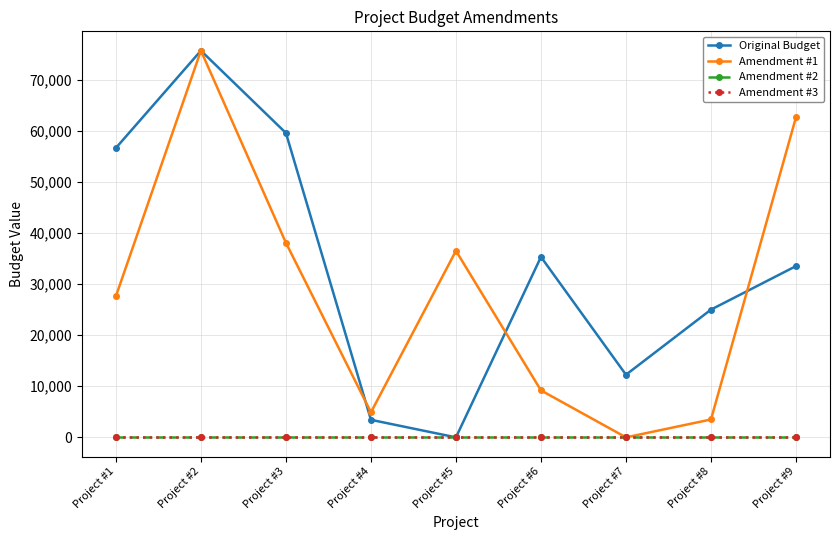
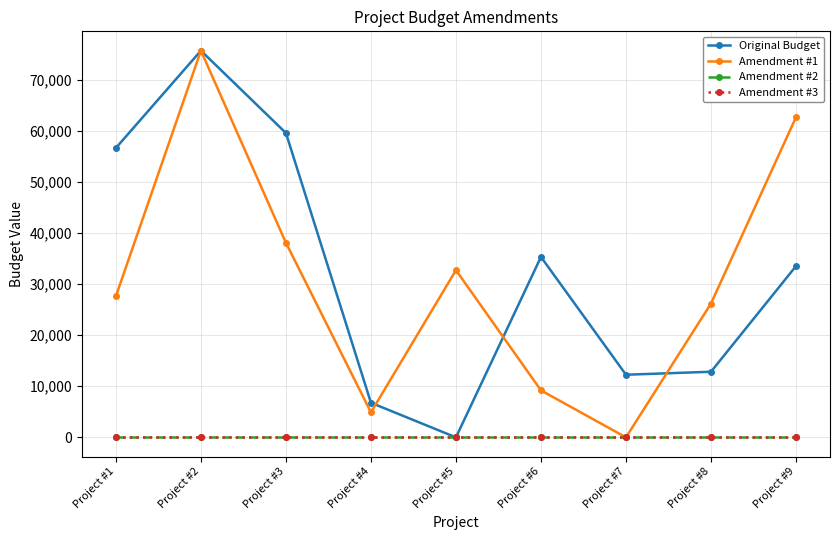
  {
    "Original Budget": {
      "Project #1": "57,000",
      "Project #3": "60,000",
-     "Project #4": "3,000",
+     "Project #4": "7,000",
      "Project #6": "35,000",
      "Project #7": "12,000",
-     "Project #8": "25,000",
+     "Project #8": "13,000",
      "Project #9": "34,000"
    },
    "Amendment #1": {
      "Project #1": "28,000",
      "Project #3": "38,000",
      "Project #4": "5,000",
-     "Project #5": "37,000",
+     "Project #5": "33,000",
      "Project #6": "9,000",
-     "Project #8": "4,000",
+     "Project #8": "26,000",
      "Project #9": "63,000"
    },
    "Amendment #3": {
      "Project #1": "0",
      "Project #2": "0",
      "Project #3": "0",
      "Project #4": "0",
      "Project #6": "0",
      "Project #8": "0",
      "Project #9": "0"
    }
  }
